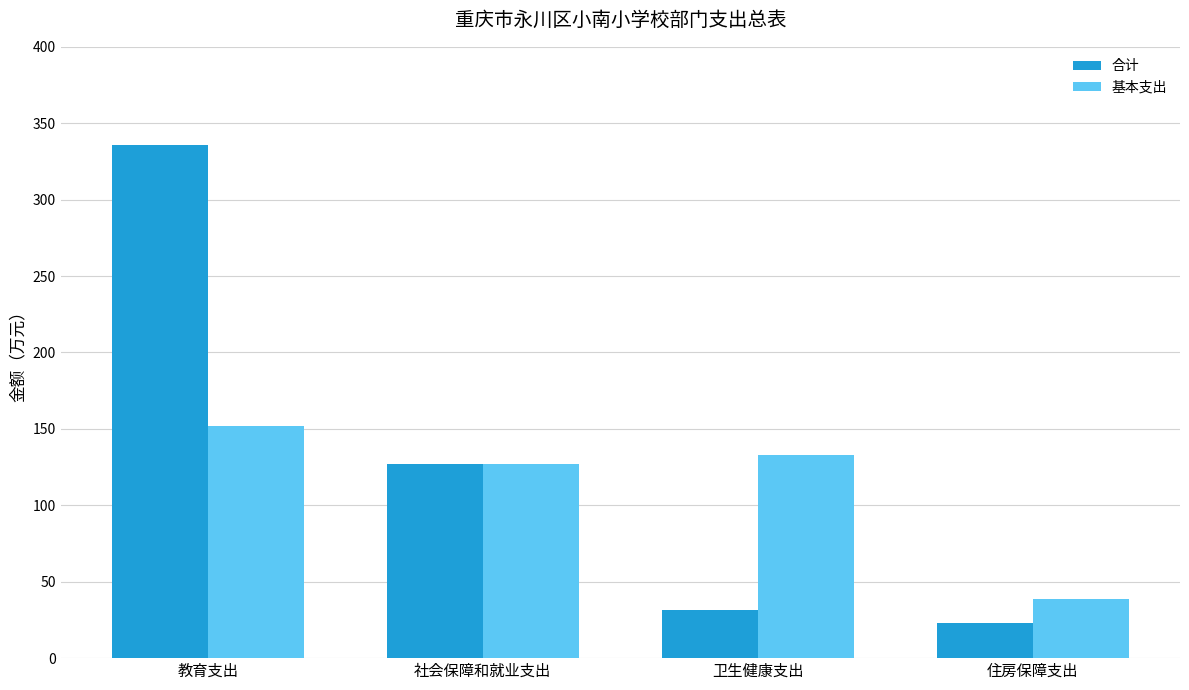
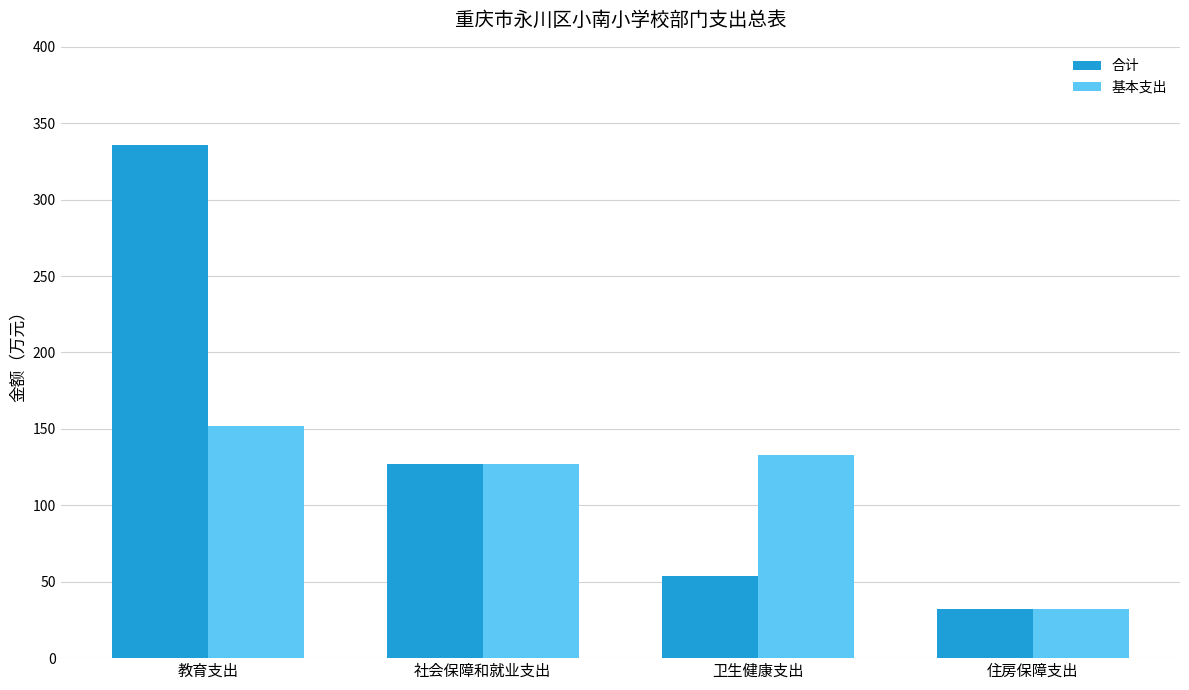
  {
    "合计": {
      "教育支出": 336,
      "社会保障和就业支出": 127,
-     "卫生健康支出": 32,
-     "住房保障支出": 23
+     "卫生健康支出": 54,
+     "住房保障支出": 32
    },
    "基本支出": {
      "教育支出": 152,
      "社会保障和就业支出": 127,
      "卫生健康支出": 133,
-     "住房保障支出": 38
+     "住房保障支出": 32
    }
  }
